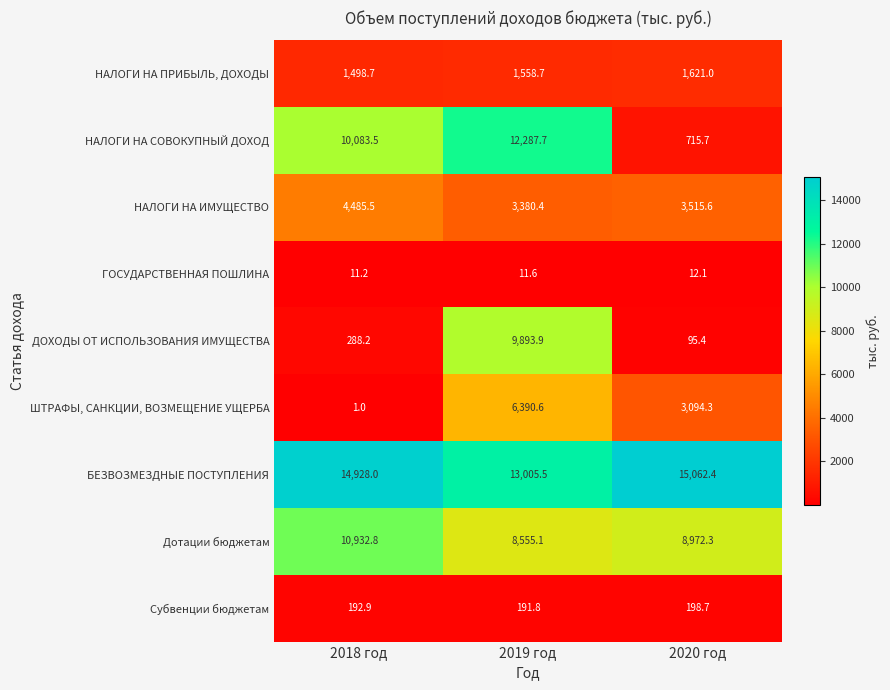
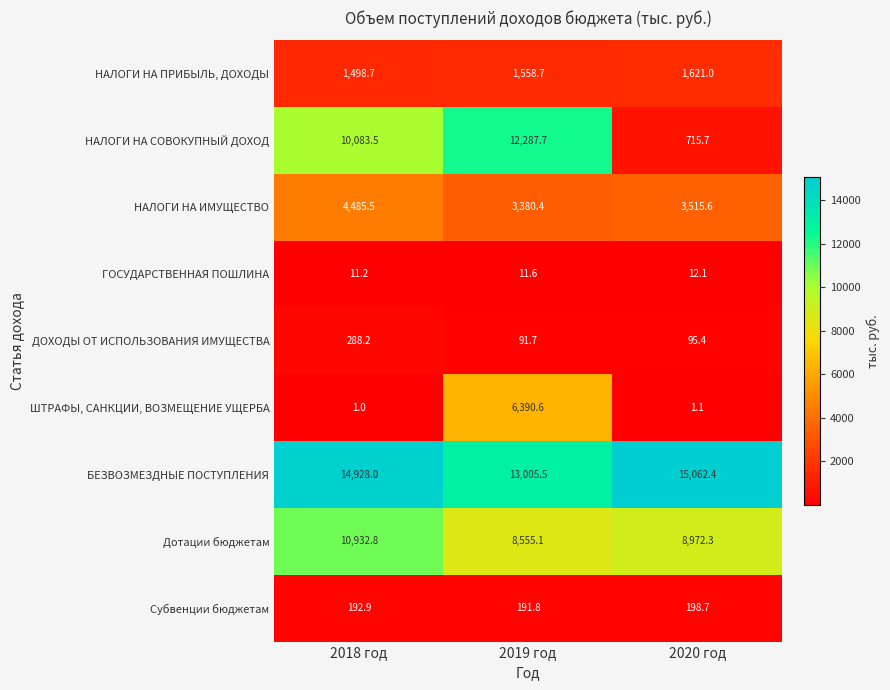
  {
    "НАЛОГИ НА ПРИБЫЛЬ, ДОХОДЫ": {
      "2018 год": "1,498.7",
      "2019 год": "1,558.7",
      "2020 год": "1,621.0"
    },
    "НАЛОГИ НА СОВОКУПНЫЙ ДОХОД": {
      "2018 год": "10,083.5",
      "2019 год": "12,287.7",
      "2020 год": "715.7"
    },
    "НАЛОГИ НА ИМУЩЕСТВО": {
      "2018 год": "4,485.5",
      "2019 год": "3,380.4",
      "2020 год": "3,515.6"
    },
    "ГОСУДАРСТВЕННАЯ ПОШЛИНА": {
      "2018 год": "11.2",
      "2019 год": "11.6",
      "2020 год": "12.1"
    },
    "ДОХОДЫ ОТ ИСПОЛЬЗОВАНИЯ ИМУЩЕСТВА": {
      "2018 год": "288.2",
-     "2019 год": "9,893.9",
+     "2019 год": "91.7",
      "2020 год": "95.4"
    },
    "ШТРАФЫ, САНКЦИИ, ВОЗМЕЩЕНИЕ УЩЕРБА": {
      "2018 год": "1.0",
      "2019 год": "6,390.6",
-     "2020 год": "3,094.3"
+     "2020 год": "1.1"
    },
    "БЕЗВОЗМЕЗДНЫЕ ПОСТУПЛЕНИЯ": {
      "2018 год": "14,928.0",
      "2019 год": "13,005.5",
      "2020 год": "15,062.4"
    },
    "Дотации бюджетам": {
      "2018 год": "10,932.8",
      "2019 год": "8,555.1",
      "2020 год": "8,972.3"
    },
    "Субвенции бюджетам": {
      "2018 год": "192.9",
      "2019 год": "191.8",
      "2020 год": "198.7"
    }
  }
